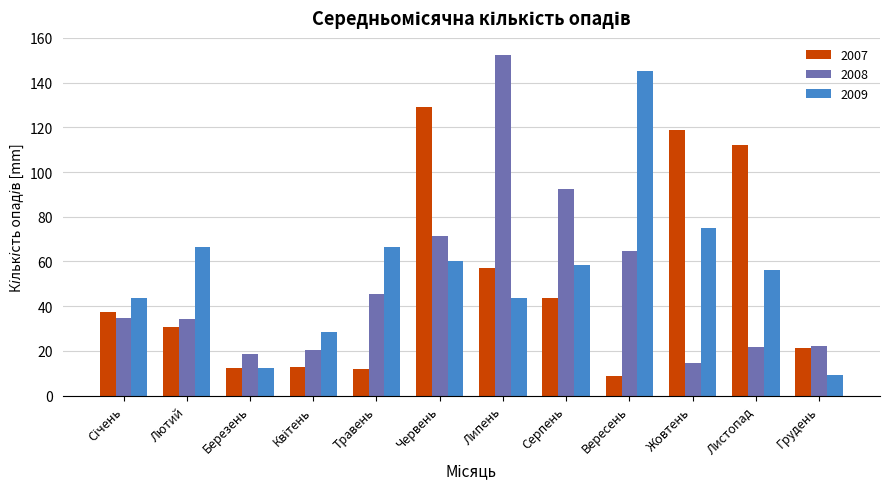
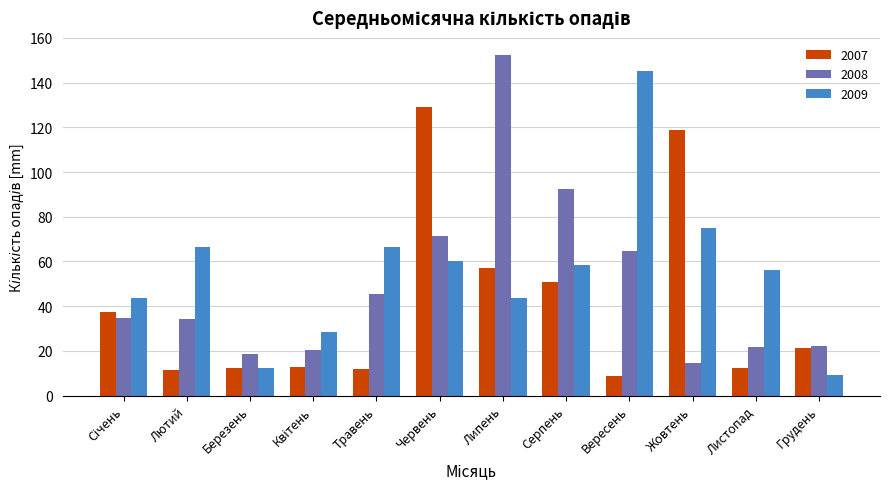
  {
    "2007": {
      "Січень": 37,
-     "Лютий": 31,
+     "Лютий": 11,
      "Березень": 13,
      "Квітень": 13,
      "Травень": 12,
      "Червень": 129,
      "Липень": 57,
-     "Серпень": 44,
+     "Серпень": 51,
      "Вересень": 9,
      "Жовтень": 119,
-     "Листопад": 112,
+     "Листопад": 13,
      "Грудень": 22
    }
  }
